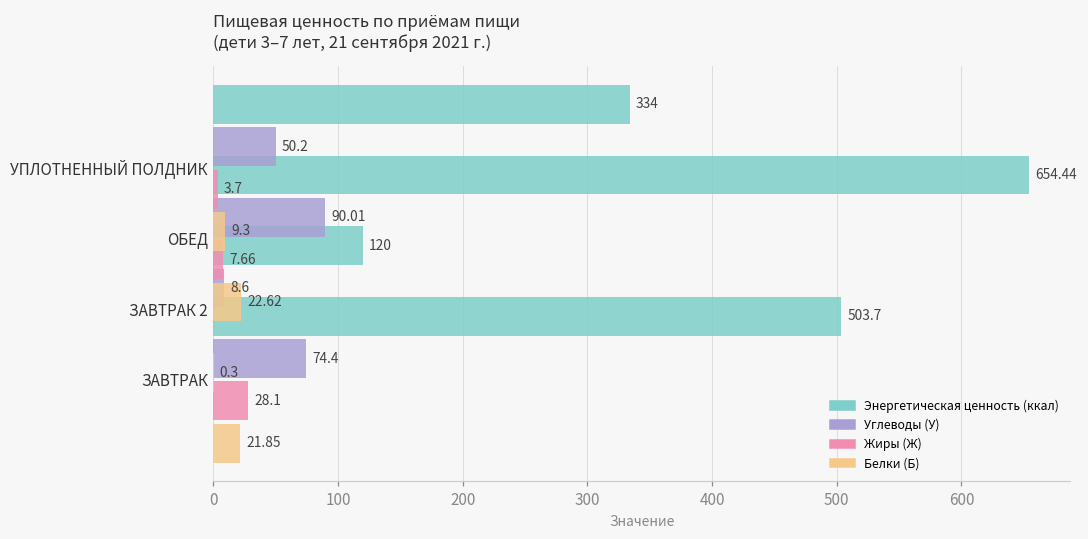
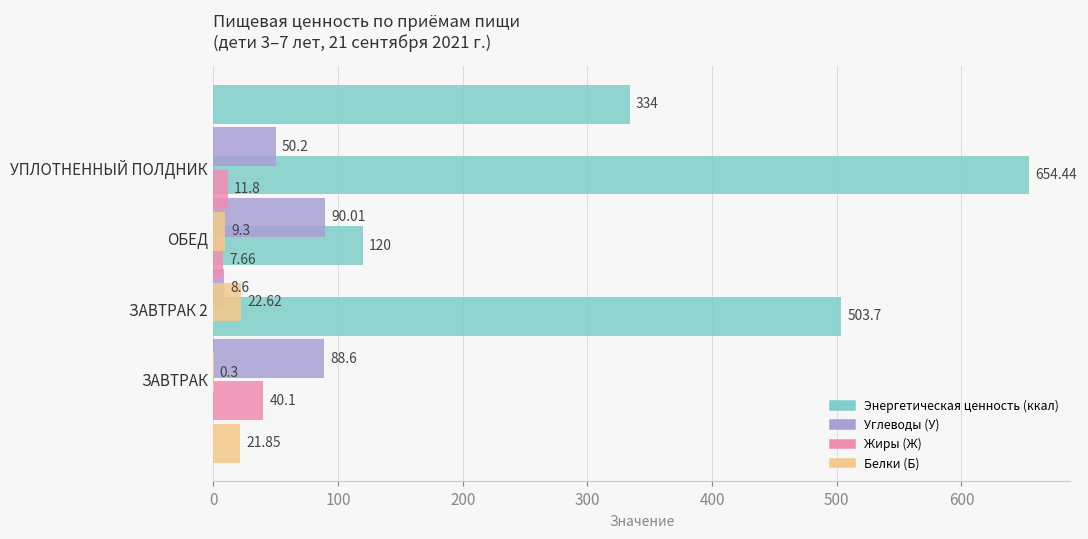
  {
    "Углеводы (У)": {
      "УПЛОТНЕННЫЙ ПОЛДНИК": 50.2,
      "ОБЕД": 90.01,
-     "ЗАВТРАК": 74.4
+     "ЗАВТРАК": 88.6
    },
    "Жиры (Ж)": {
-     "УПЛОТНЕННЫЙ ПОЛДНИК": 3.7,
-     "ЗАВТРАК": 28.1
+     "УПЛОТНЕННЫЙ ПОЛДНИК": 11.8,
+     "ЗАВТРАК": 40.1
    }
  }
